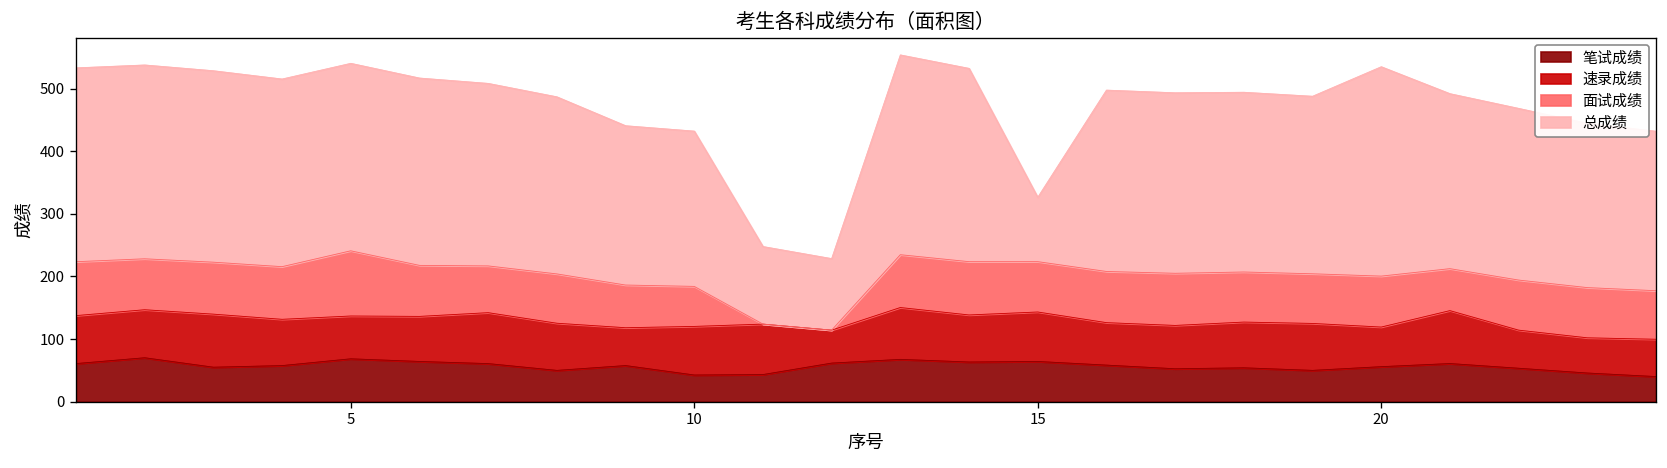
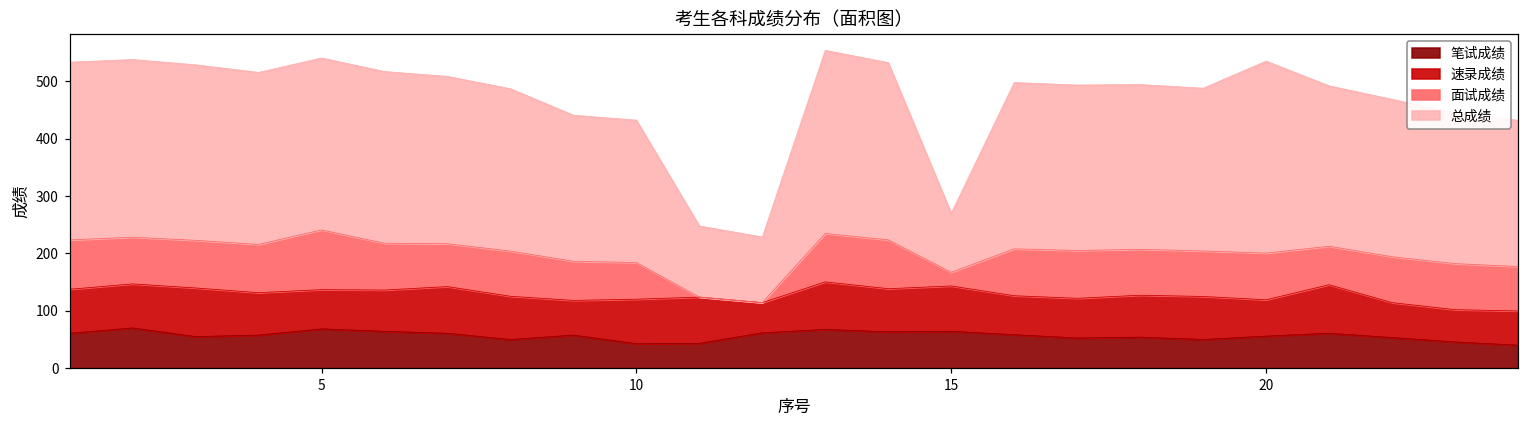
  {
    "笔试成绩": {
      "5": 70,
      "10": 40,
      "15": 60,
      "20": 60
    },
    "速录成绩": {
      "5": 70,
      "10": 80,
      "15": 80,
      "20": 60
    },
    "面试成绩": {
      "5": 100,
      "10": 60,
-     "15": 80,
+     "15": 20,
      "20": 80
    },
    "总成绩": {
      "5": 300,
      "10": 250,
      "15": 100,
      "20": 330
    }
  }
